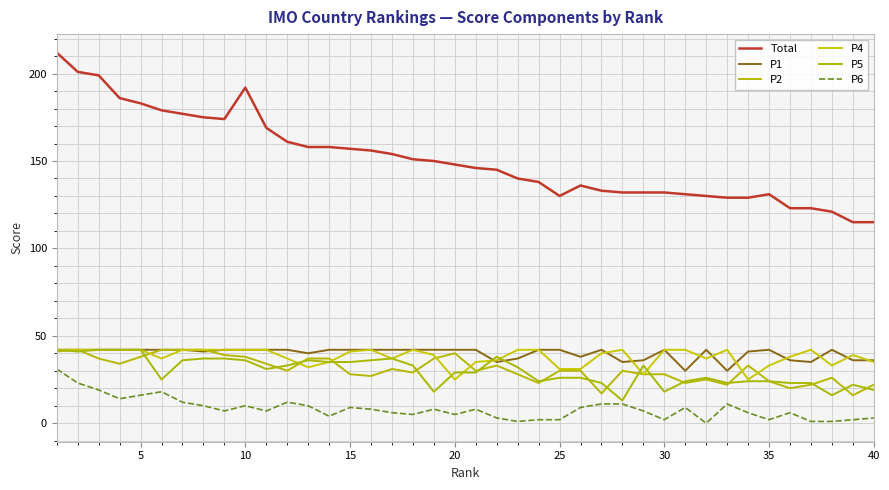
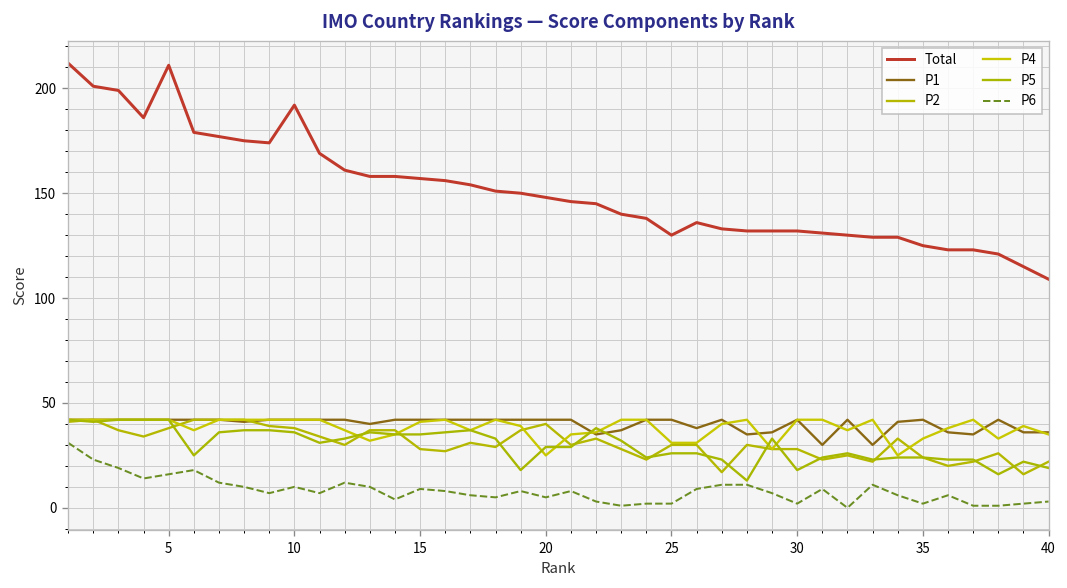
  {
    "Total": {
-     "5": 183,
+     "5": 211,
      "10": 192,
      "15": 157,
      "20": 148,
      "25": 130,
      "30": 132,
-     "35": 131,
-     "40": 115
+     "35": 125,
+     "40": 109
    }
  }
